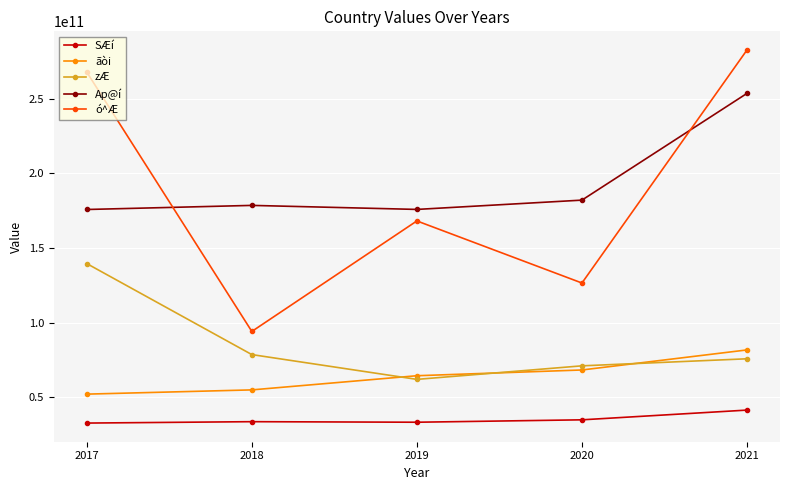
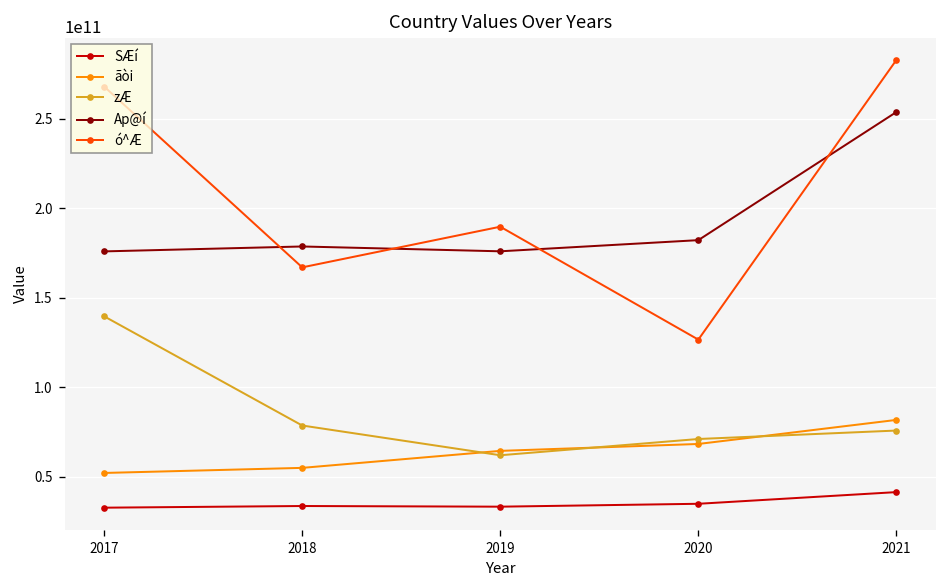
  {
    "SÆí": {
      "2017": 33000000000,
      "2018": 34000000000,
      "2019": 33000000000,
      "2020": 35000000000,
      "2021": 41000000000
    },
    "Ap@í": {
      "2017": 176000000000,
      "2018": 179000000000,
      "2019": 176000000000,
      "2020": 182000000000,
      "2021": 254000000000
    },
    "ó^Æ": {
-     "2018": 94000000000,
-     "2019": 168000000000,
+     "2018": 167000000000,
+     "2019": 190000000000,
      "2020": 127000000000,
      "2021": 283000000000
    }
  }
